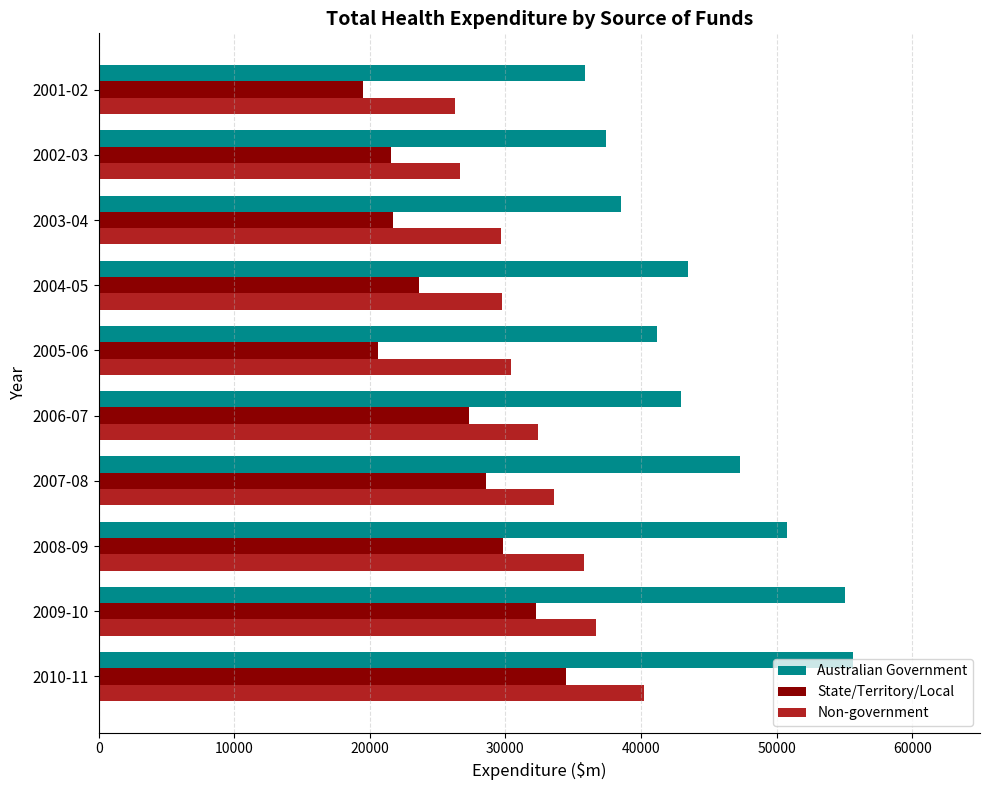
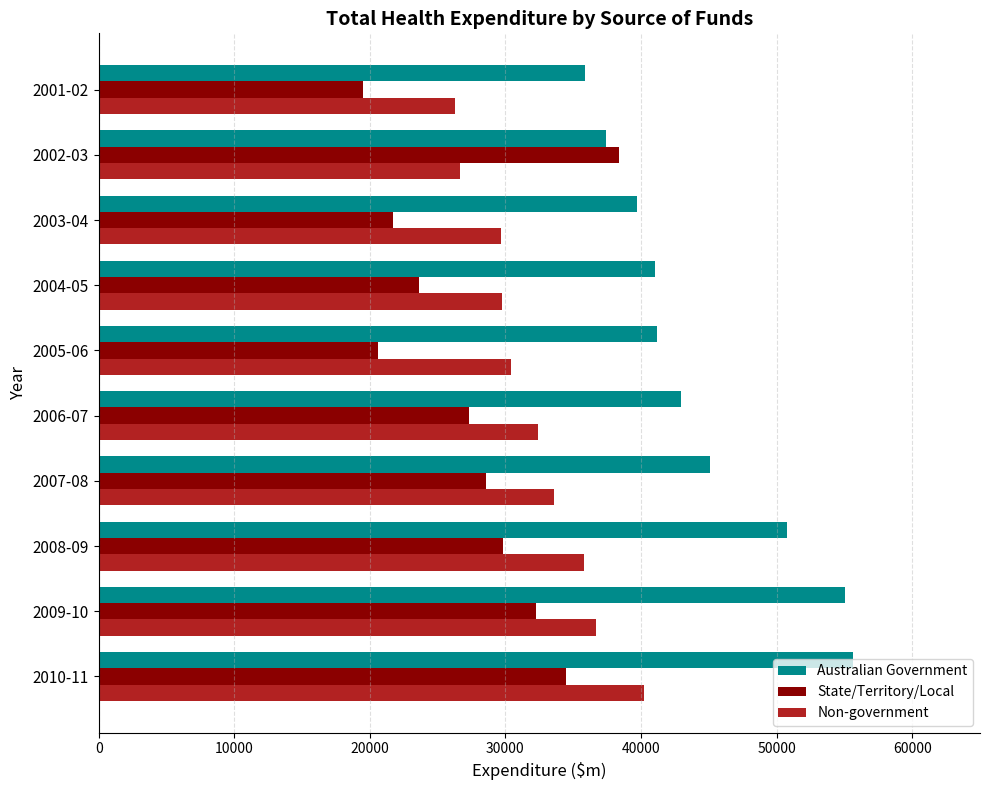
  {
    "Australian Government": {
      "2001-02": 35900,
      "2002-03": 37400,
-     "2003-04": 38500,
-     "2004-05": 43500,
+     "2003-04": 39700,
+     "2004-05": 41000,
      "2005-06": 41200,
      "2006-07": 42900,
-     "2007-08": 47300,
+     "2007-08": 45100,
      "2008-09": 50800,
      "2009-10": 55000
    },
    "State/Territory/Local": {
      "2001-02": 19500,
-     "2002-03": 21600,
+     "2002-03": 38400,
      "2003-04": 21700,
      "2004-05": 23600,
      "2005-06": 20600,
      "2006-07": 27300,
      "2007-08": 28600,
      "2008-09": 29800,
      "2009-10": 32300,
      "2010-11": 34400
    },
    "Non-government": {
      "2001-02": 26300,
      "2002-03": 26700,
      "2003-04": 29700,
      "2004-05": 29700,
      "2005-06": 30400,
      "2006-07": 32400,
      "2007-08": 33600,
      "2008-09": 35800,
      "2009-10": 36700,
      "2010-11": 40200
    }
  }
